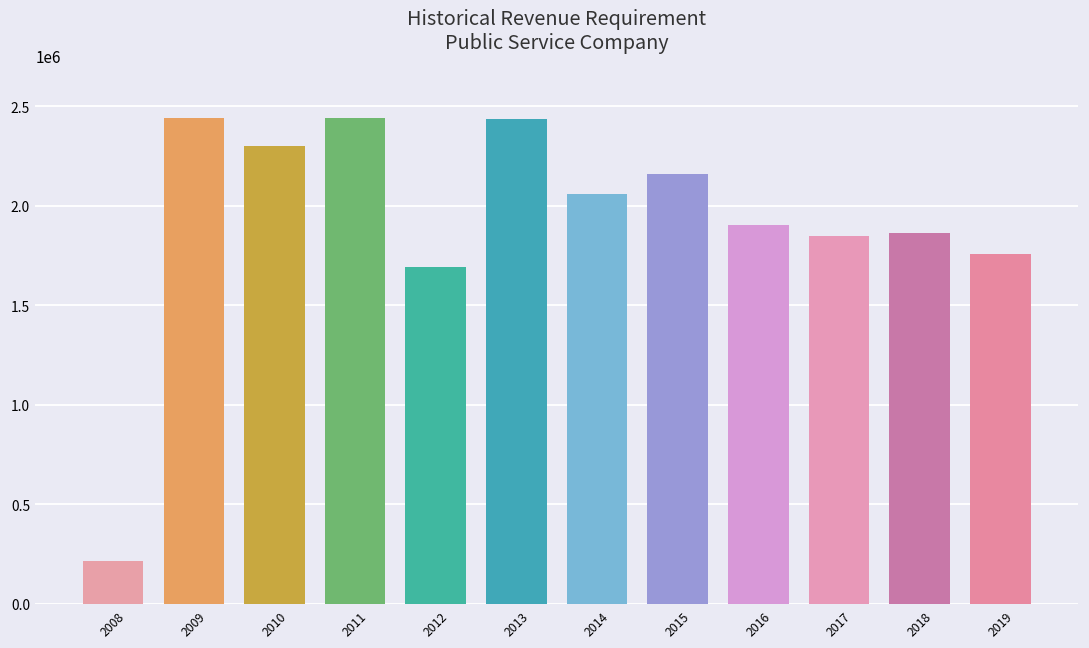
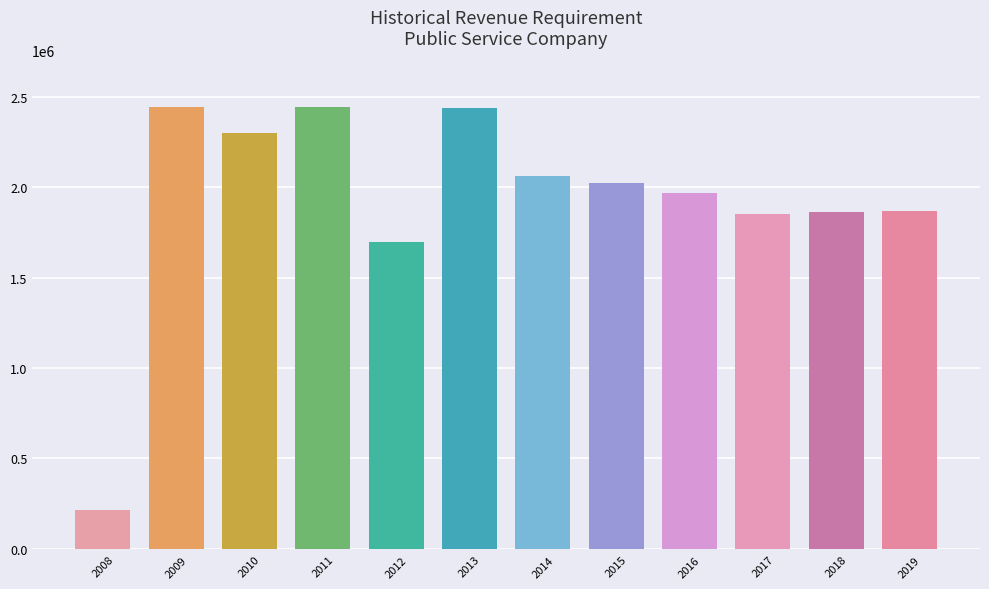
  {
    "2008": 220000,
    "2009": 2440000,
    "2010": 2300000,
    "2011": 2440000,
    "2012": 1690000,
    "2013": 2440000,
    "2014": 2060000,
-   "2015": 2160000,
-   "2016": 1900000,
+   "2015": 2020000,
+   "2016": 1970000,
    "2017": 1850000,
    "2018": 1860000,
-   "2019": 1760000
+   "2019": 1870000
  }
